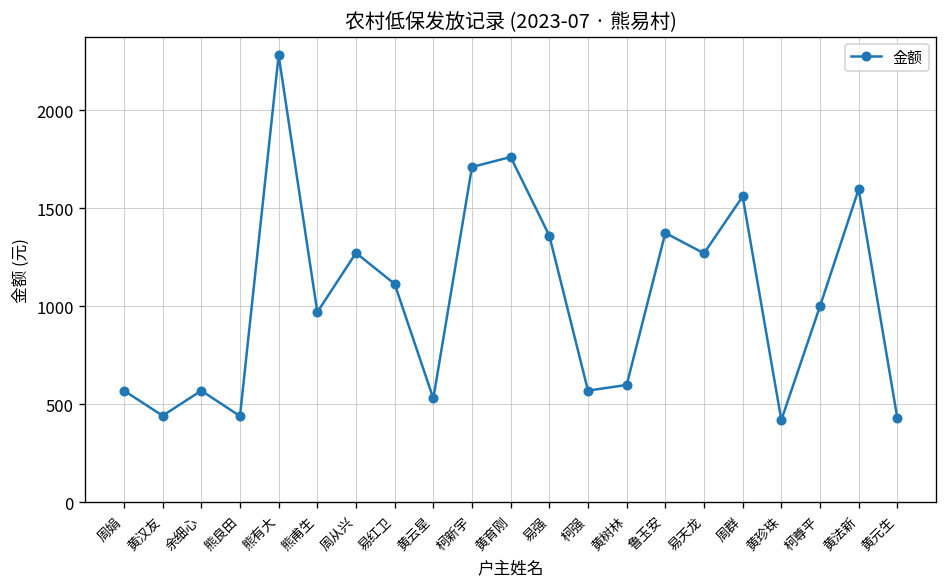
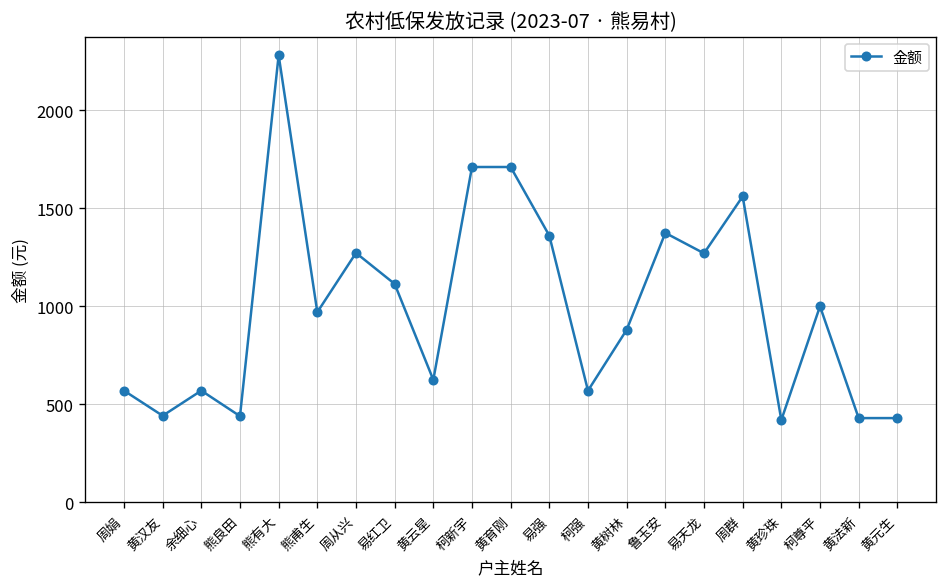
  {
    "周娟": 570,
    "黄汉友": 440,
    "余细心": 570,
    "熊良田": 440,
    "熊有大": 2280,
    "熊甫生": 970,
    "周从兴": 1270,
    "易红卫": 1110,
-   "黄云星": 530,
+   "黄云星": 630,
    "柯新宇": 1710,
-   "黄育刚": 1760,
+   "黄育刚": 1710,
    "易强": 1360,
    "柯强": 570,
-   "黄树林": 600,
+   "黄树林": 880,
    "鲁玉安": 1370,
    "易天龙": 1270,
    "周群": 1560,
    "黄珍珠": 420,
    "柯尊平": 1000,
-   "黄法新": 1600,
+   "黄法新": 430,
    "黄元生": 430
  }
